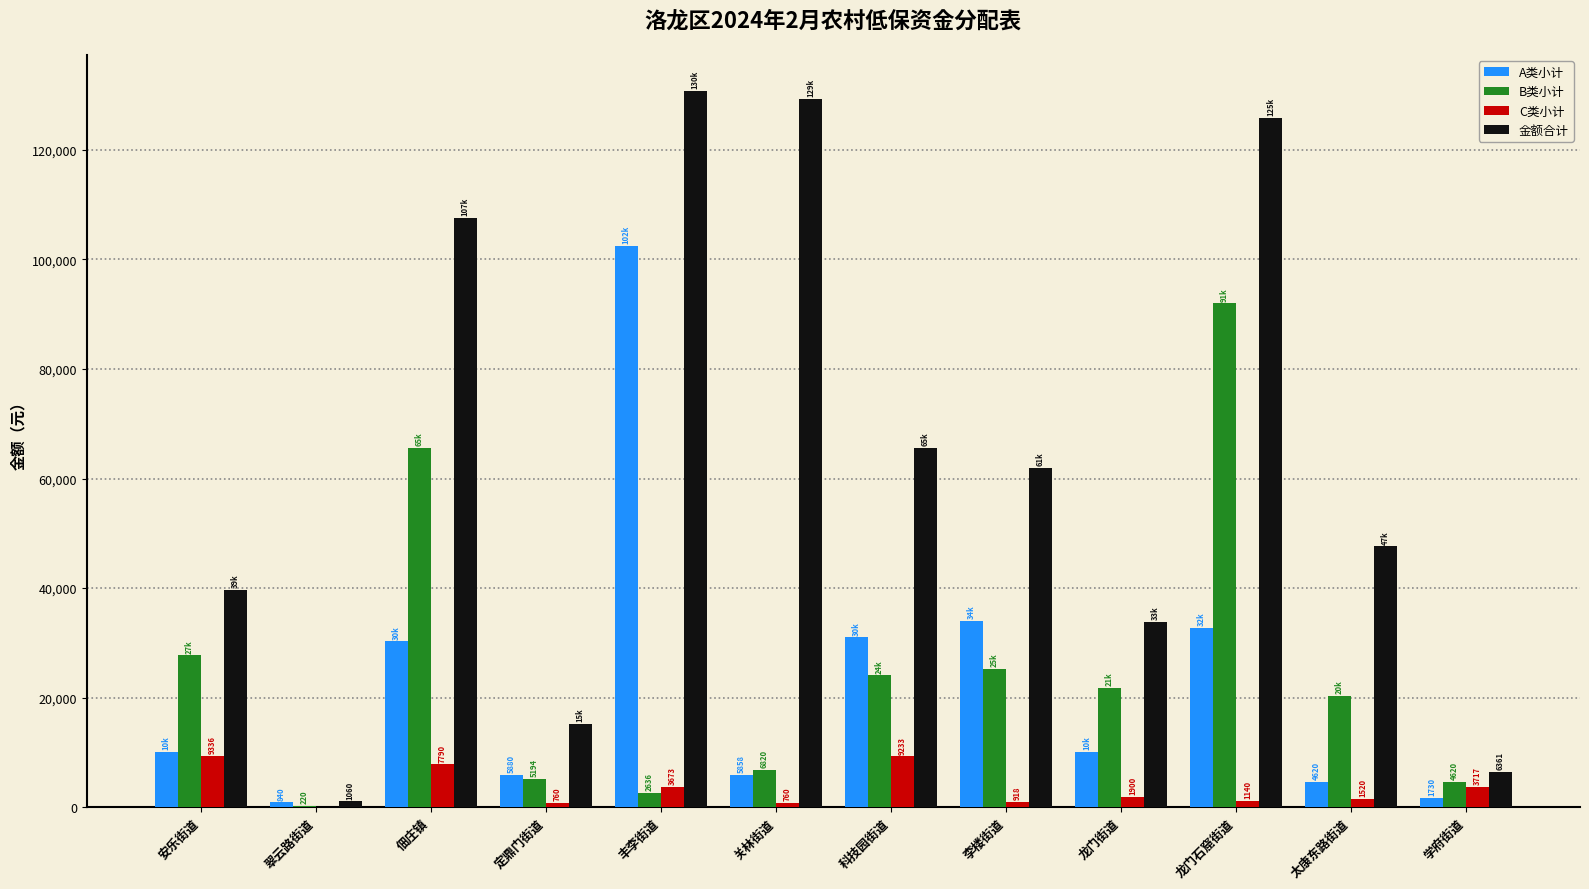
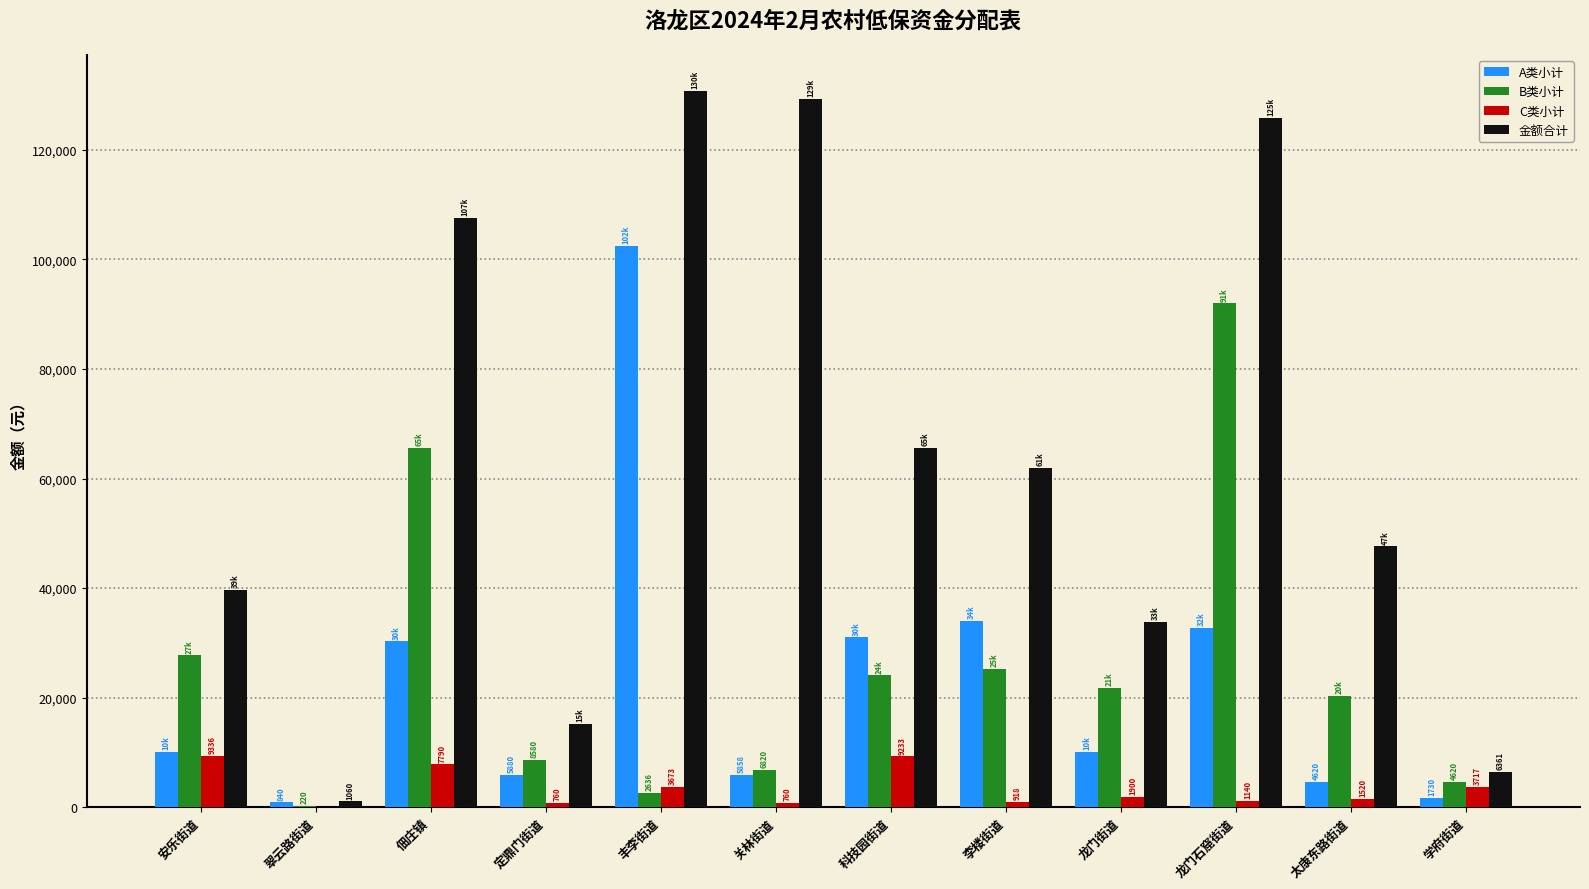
  {
    "A类小计": {
      "安乐街道": "10k",
      "翠云路街道": "840",
      "佃庄镇": "30k",
      "定鼎门街道": "5880",
      "丰李街道": "102k",
      "关林街道": "5858",
      "李楼街道": "34k",
      "龙门街道": "10k",
      "太康东路街道": "4620",
      "学府街道": "1730"
    },
    "B类小计": {
      "翠云路街道": "220",
-     "定鼎门街道": "5194",
+     "定鼎门街道": "8580",
      "丰李街道": "2636",
      "关林街道": "6820",
      "科技园街道": "24k",
      "李楼街道": "25k",
      "太康东路街道": "20k",
      "学府街道": "4620"
    },
    "C类小计": {
      "安乐街道": "9336",
      "佃庄镇": "7790",
      "定鼎门街道": "760",
      "丰李街道": "3673",
      "关林街道": "760",
      "科技园街道": "9233",
      "李楼街道": "918",
      "龙门街道": "1900",
      "龙门石窟街道": "1140",
      "太康东路街道": "1520",
      "学府街道": "3717"
    },
    "金额合计": {
      "翠云路街道": "1060",
      "定鼎门街道": "15k",
      "关林街道": "129k",
      "学府街道": "6361"
    }
  }
